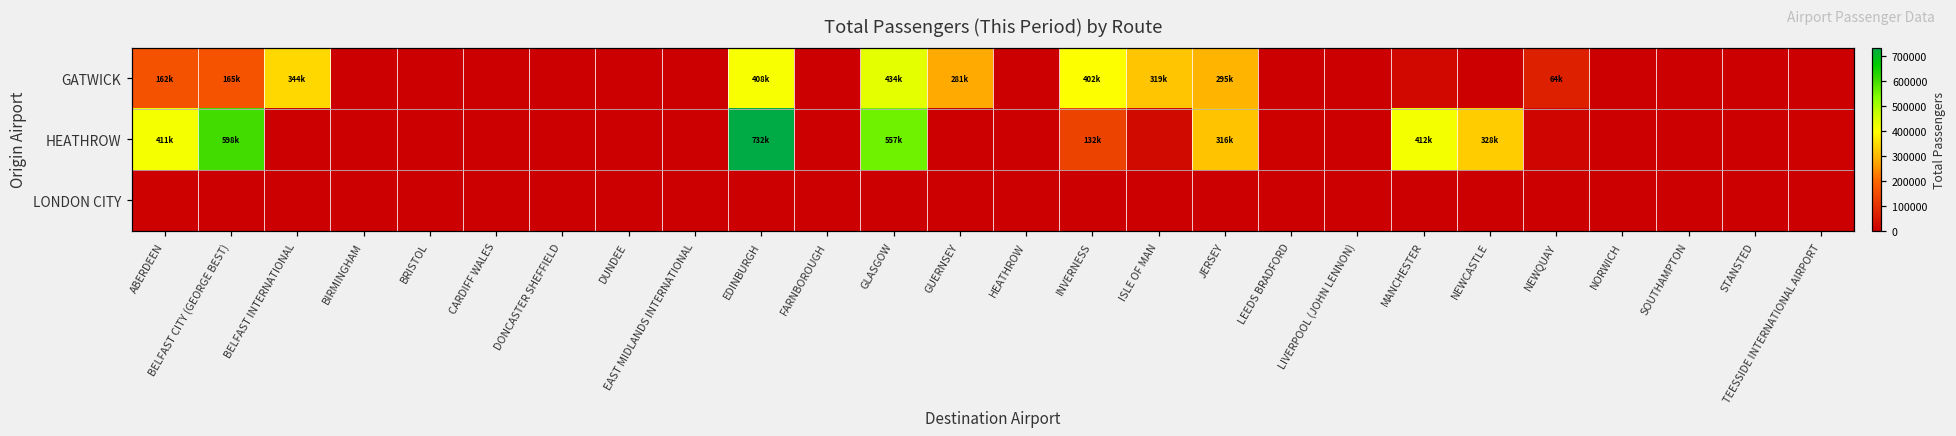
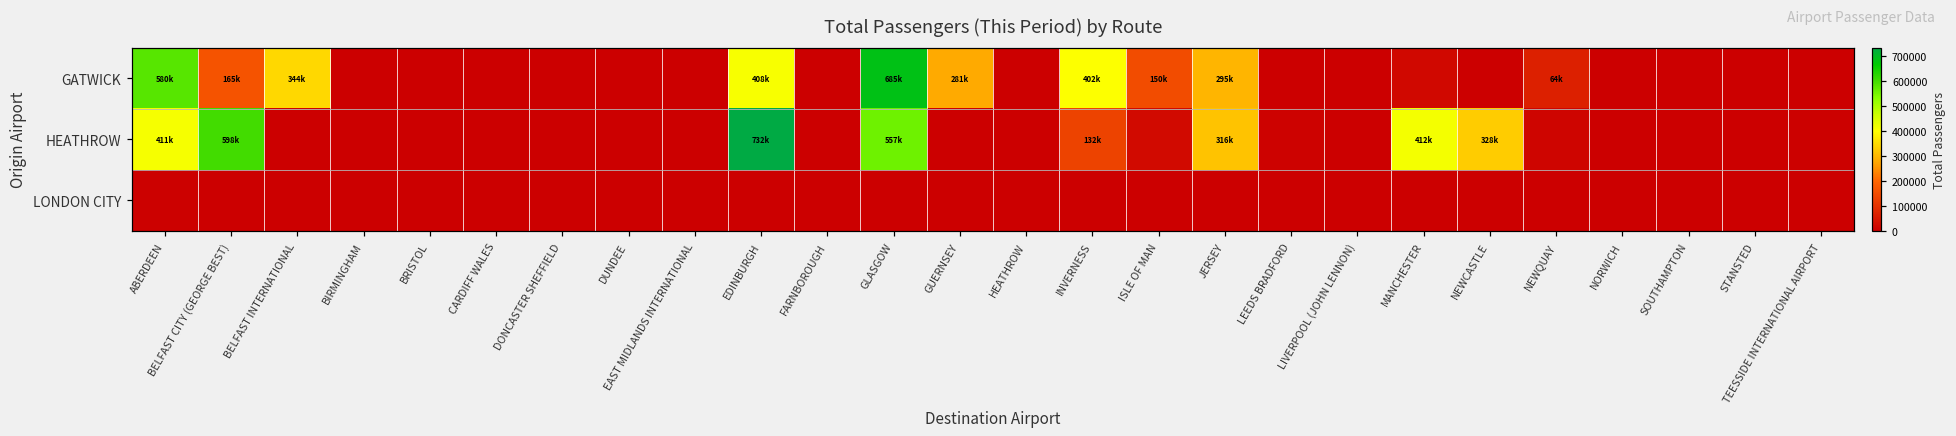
  {
    "GATWICK": {
-     "ABERDEEN": "162k",
+     "ABERDEEN": "580k",
      "BELFAST CITY (GEORGE BEST)": "165k",
      "BELFAST INTERNATIONAL": "344k",
      "EDINBURGH": "408k",
-     "GLASGOW": "434k",
+     "GLASGOW": "685k",
      "GUERNSEY": "281k",
      "INVERNESS": "402k",
-     "ISLE OF MAN": "319k",
+     "ISLE OF MAN": "150k",
      "JERSEY": "295k",
      "NEWQUAY": "64k"
    },
    "HEATHROW": {
      "ABERDEEN": "411k",
      "BELFAST CITY (GEORGE BEST)": "598k",
      "EDINBURGH": "732k",
      "GLASGOW": "557k",
      "INVERNESS": "132k",
      "JERSEY": "316k",
      "MANCHESTER": "412k",
      "NEWCASTLE": "328k"
    }
  }
